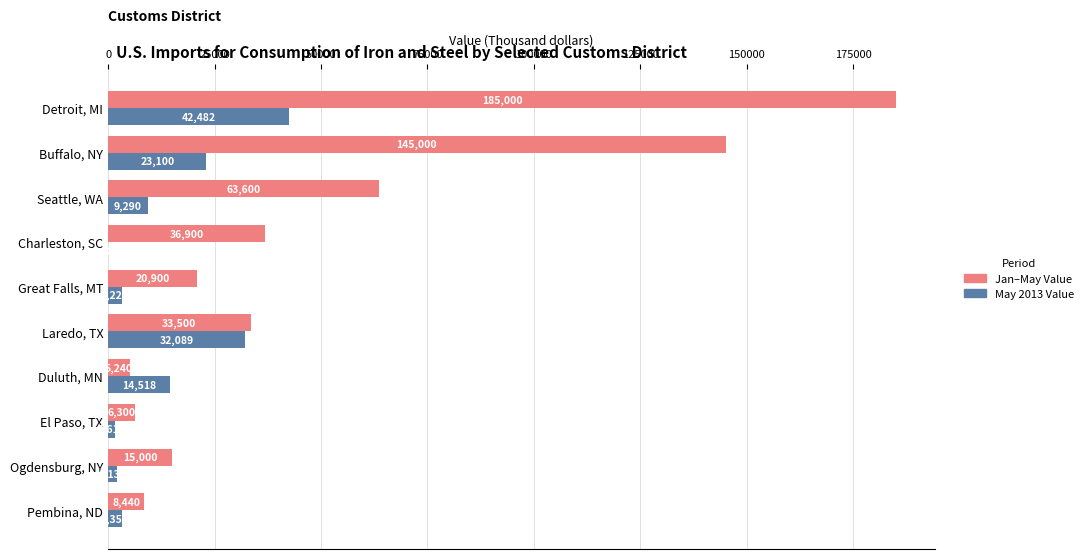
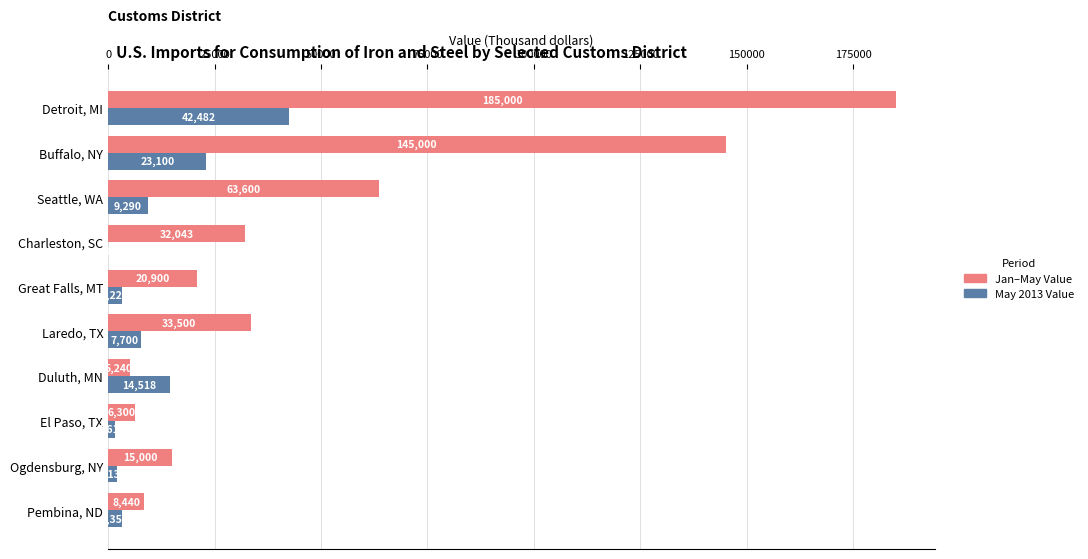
  {
    "May 2013 Value": {
      "Detroit, MI": "42,482",
      "Buffalo, NY": "23,100",
      "Seattle, WA": "9,290",
-     "Laredo, TX": "32,089",
+     "Laredo, TX": "7,700",
      "Duluth, MN": "14,518"
    },
    "Jan–May Value": {
      "Detroit, MI": "185,000",
      "Buffalo, NY": "145,000",
      "Seattle, WA": "63,600",
-     "Charleston, SC": "36,900",
+     "Charleston, SC": "32,043",
      "Great Falls, MT": "20,900",
      "Laredo, TX": "33,500",
      "Duluth, MN": "5,240",
      "El Paso, TX": "6,300",
      "Ogdensburg, NY": "15,000",
      "Pembina, ND": "8,440"
    }
  }
